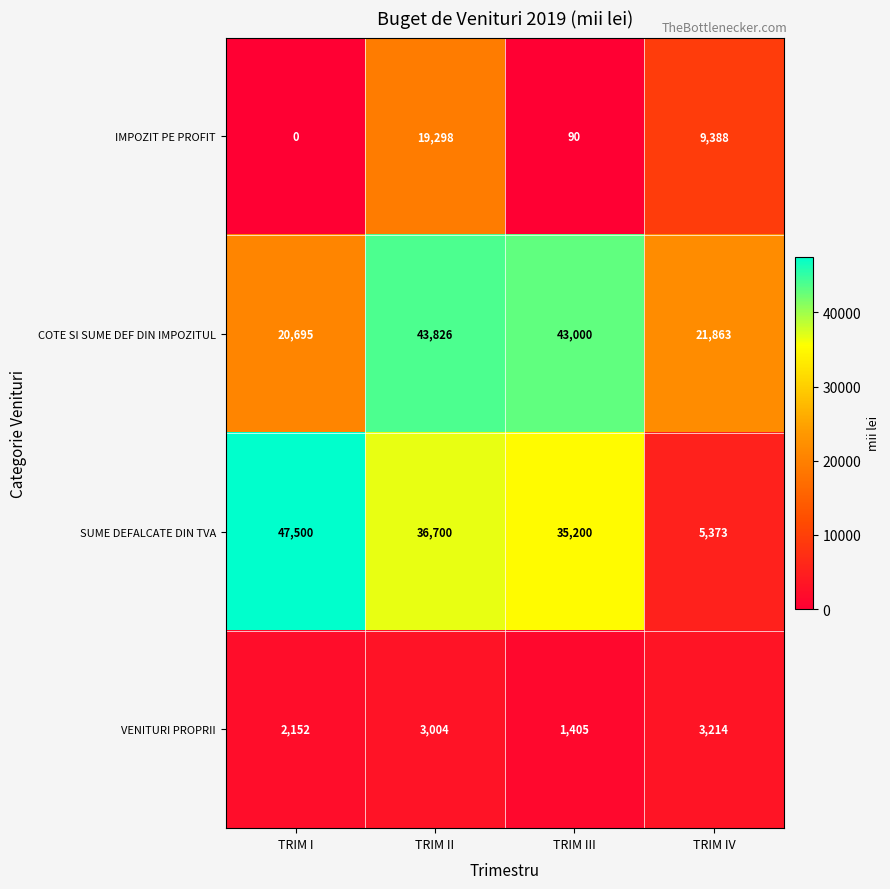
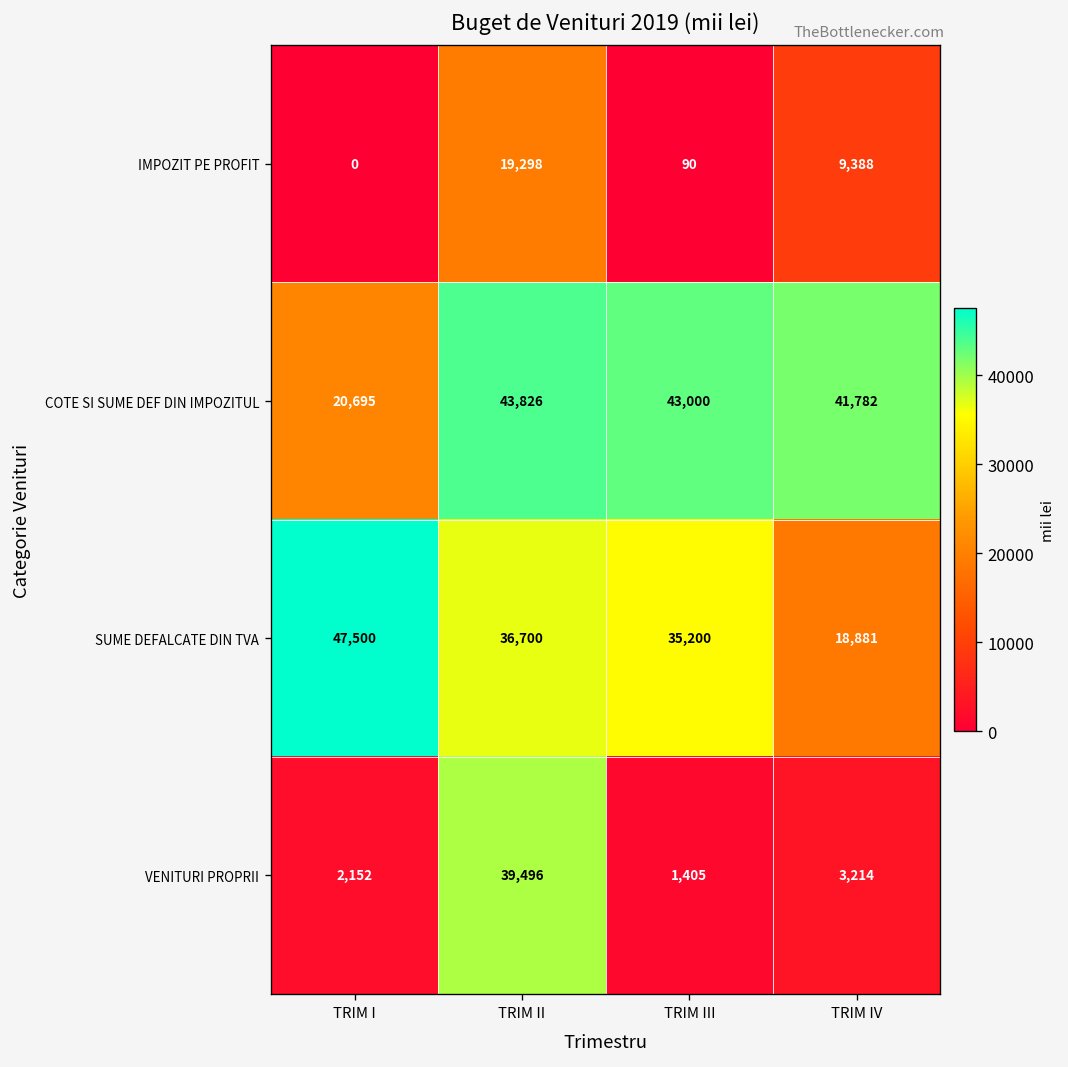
  {
    "IMPOZIT PE PROFIT": {
      "TRIM I": "0",
      "TRIM II": "19,298",
      "TRIM III": "90",
      "TRIM IV": "9,388"
    },
    "COTE SI SUME DEF DIN IMPOZITUL": {
      "TRIM I": "20,695",
      "TRIM II": "43,826",
      "TRIM III": "43,000",
-     "TRIM IV": "21,863"
+     "TRIM IV": "41,782"
    },
    "SUME DEFALCATE DIN TVA": {
      "TRIM I": "47,500",
      "TRIM II": "36,700",
      "TRIM III": "35,200",
-     "TRIM IV": "5,373"
+     "TRIM IV": "18,881"
    },
    "VENITURI PROPRII": {
      "TRIM I": "2,152",
-     "TRIM II": "3,004",
+     "TRIM II": "39,496",
      "TRIM III": "1,405",
      "TRIM IV": "3,214"
    }
  }
